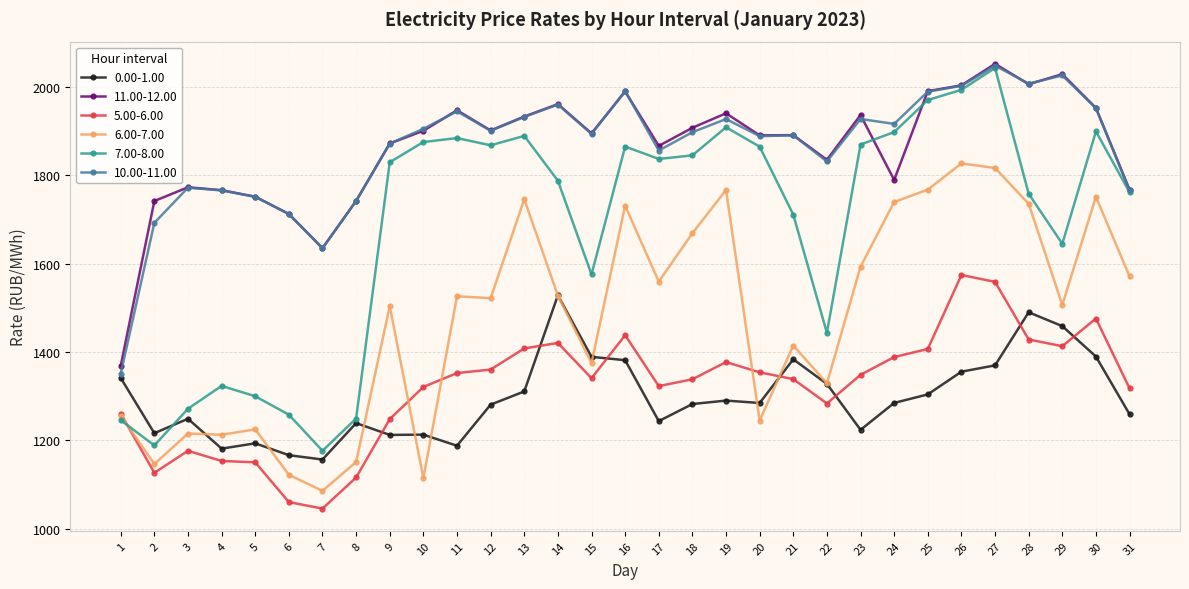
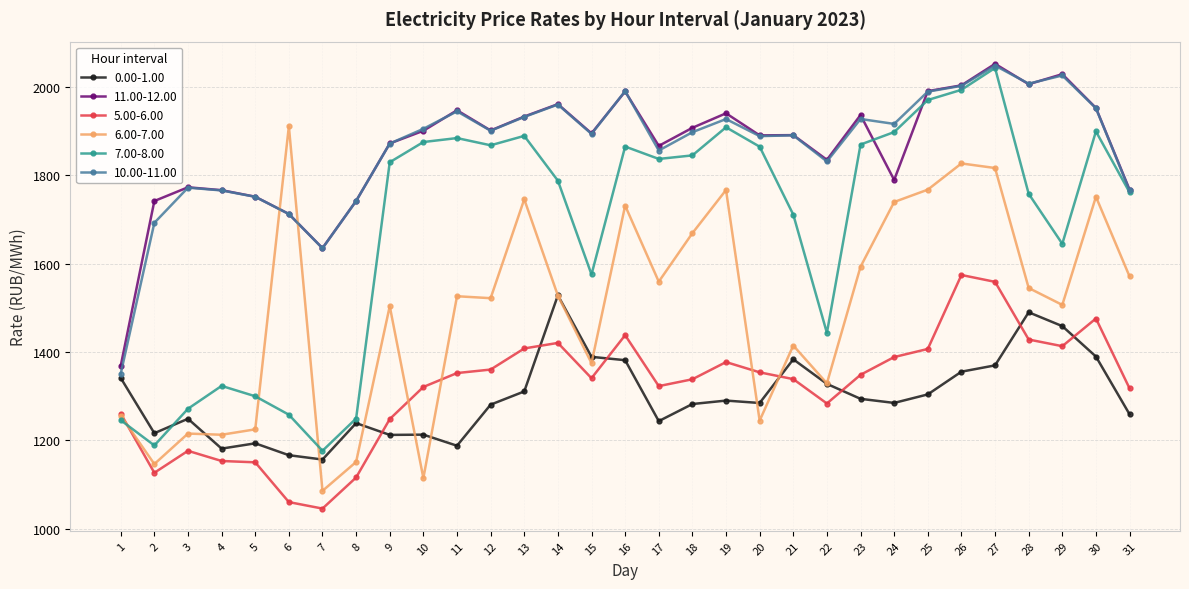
  {
    "0.00-1.00": {
      "1": 1340,
      "2": 1220,
      "3": 1250,
      "4": 1180,
      "5": 1190,
      "6": 1170,
      "7": 1160,
      "8": 1240,
      "9": 1210,
      "10": 1210,
      "11": 1190,
      "12": 1280,
      "13": 1310,
      "15": 1390,
      "16": 1380,
      "17": 1240,
      "18": 1280,
      "19": 1290,
      "20": 1280,
      "21": 1380,
-     "23": 1220,
+     "23": 1290,
      "24": 1280,
      "25": 1300,
      "26": 1360,
      "27": 1370,
      "28": 1490,
      "29": 1460,
      "30": 1390,
      "31": 1260
    },
    "11.00-12.00": {
      "1": 1370,
      "2": 1740,
      "17": 1870,
      "18": 1910,
      "19": 1940,
      "23": 1940,
      "24": 1790
    },
    "5.00-6.00": {
      "2": 1130,
      "3": 1180,
      "4": 1150,
      "5": 1150,
      "6": 1060,
      "7": 1050,
      "8": 1120,
      "9": 1250,
      "10": 1320,
      "11": 1350,
      "12": 1360,
      "13": 1410,
      "14": 1420,
      "15": 1340,
      "16": 1440,
      "17": 1320,
      "18": 1340,
      "19": 1380,
      "20": 1350,
      "21": 1340,
      "22": 1280,
      "23": 1350,
      "24": 1390,
      "25": 1410,
      "26": 1570,
      "27": 1560,
      "28": 1430,
      "29": 1410,
      "30": 1480,
      "31": 1320
    },
    "6.00-7.00": {
      "2": 1150,
      "3": 1220,
      "4": 1210,
      "5": 1220,
-     "6": 1120,
+     "6": 1910,
      "7": 1090,
      "8": 1150,
      "9": 1500,
      "10": 1110,
      "11": 1530,
      "12": 1520,
      "13": 1750,
      "15": 1370,
      "16": 1730,
      "17": 1560,
      "18": 1670,
      "19": 1770,
      "20": 1240,
      "21": 1410,
      "23": 1590,
      "24": 1740,
      "25": 1770,
      "26": 1830,
      "27": 1820,
-     "28": 1740,
+     "28": 1540,
      "29": 1510,
      "30": 1750,
      "31": 1570
    }
  }
